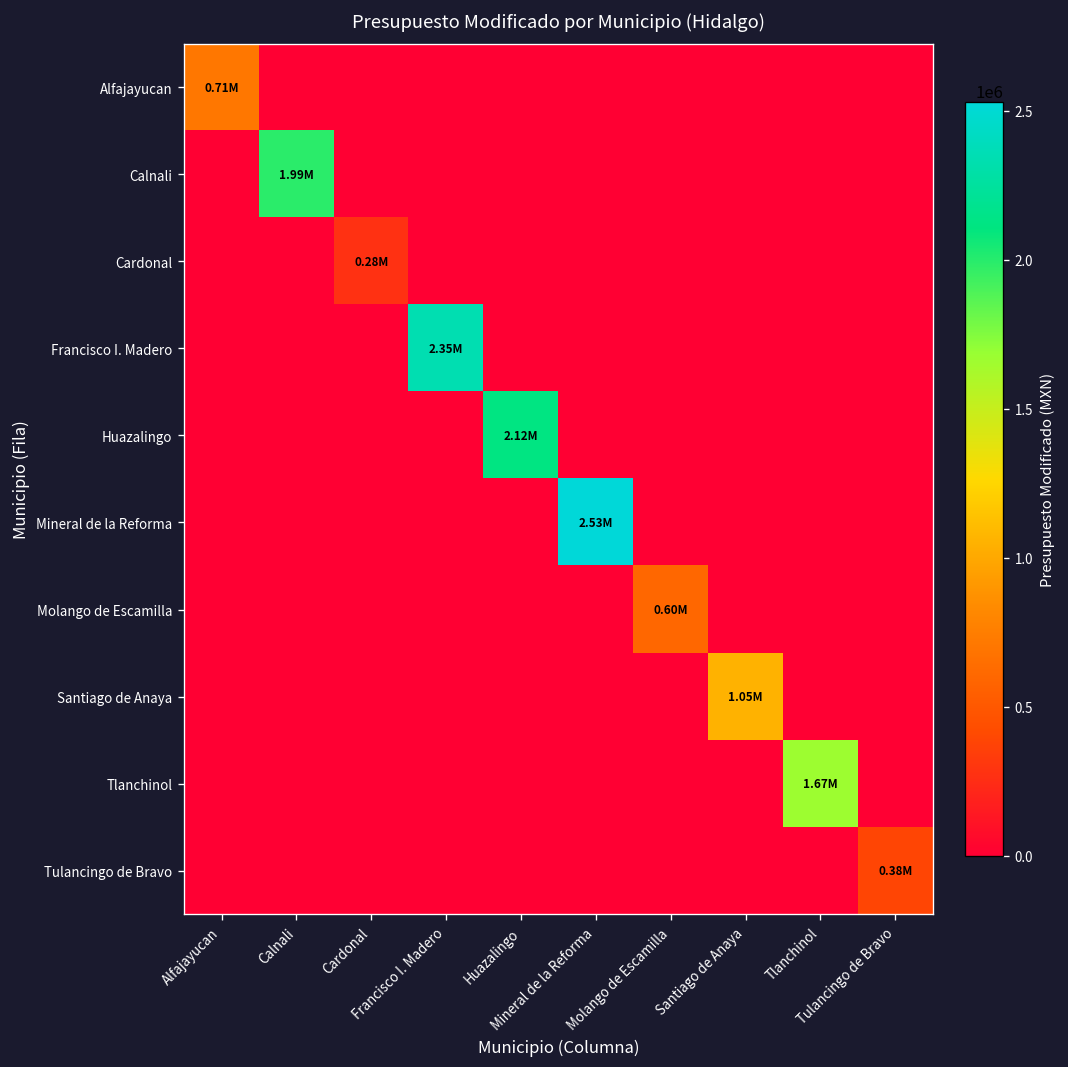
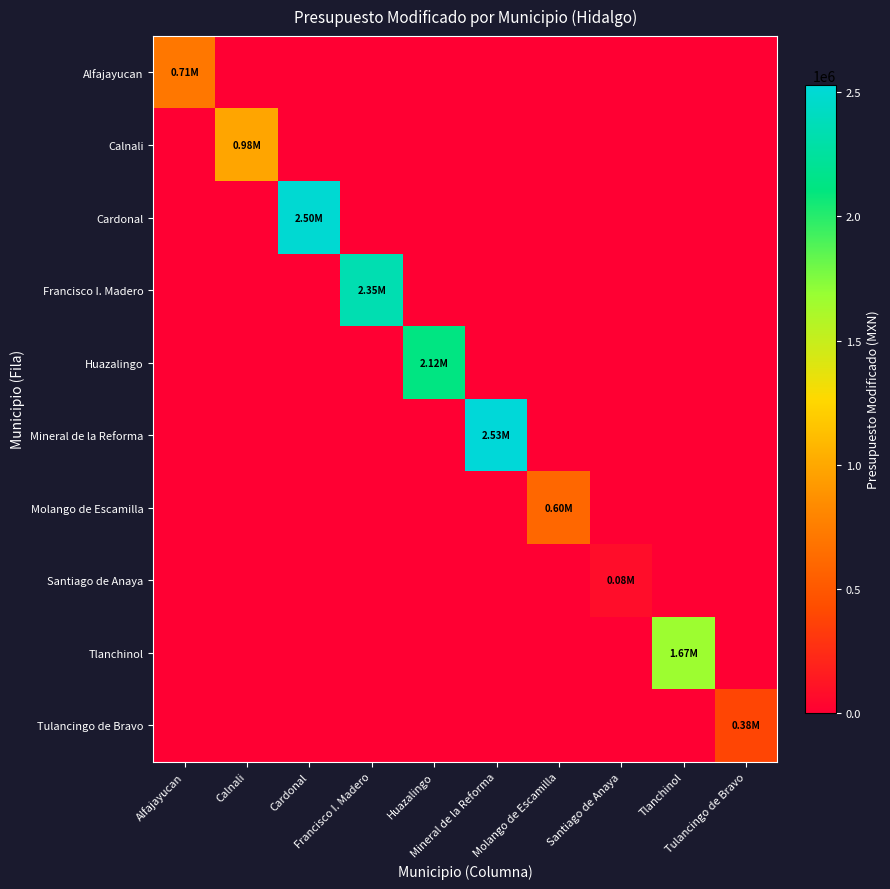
  {
    "Alfajayucan": {
      "Alfajayucan": "0.71M"
    },
    "Calnali": {
-     "Calnali": "1.99M"
+     "Calnali": "0.98M"
    },
    "Cardonal": {
-     "Cardonal": "0.28M"
+     "Cardonal": "2.50M"
    },
    "Francisco I. Madero": {
      "Francisco I. Madero": "2.35M"
    },
    "Huazalingo": {
      "Huazalingo": "2.12M"
    },
    "Mineral de la Reforma": {
      "Mineral de la Reforma": "2.53M"
    },
    "Molango de Escamilla": {
      "Molango de Escamilla": "0.60M"
    },
    "Santiago de Anaya": {
-     "Santiago de Anaya": "1.05M"
+     "Santiago de Anaya": "0.08M"
    },
    "Tlanchinol": {
      "Tlanchinol": "1.67M"
    },
    "Tulancingo de Bravo": {
      "Tulancingo de Bravo": "0.38M"
    }
  }
